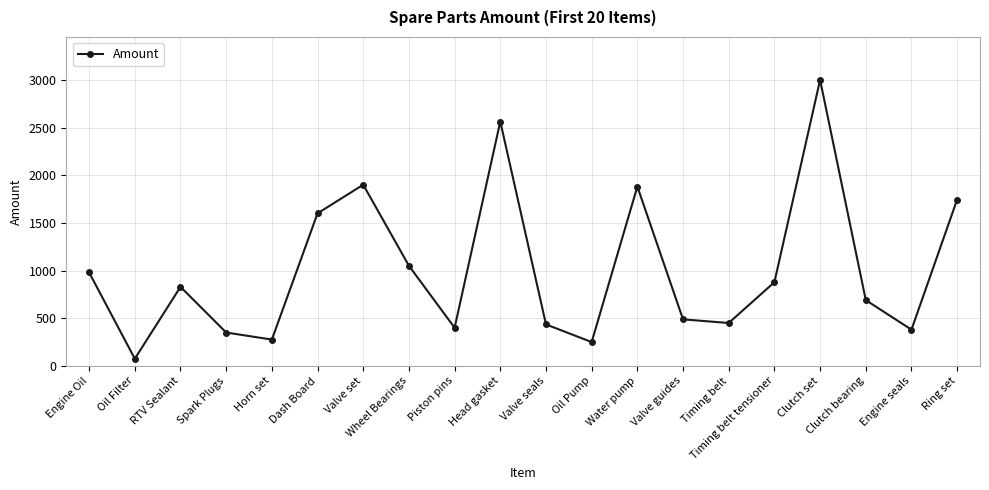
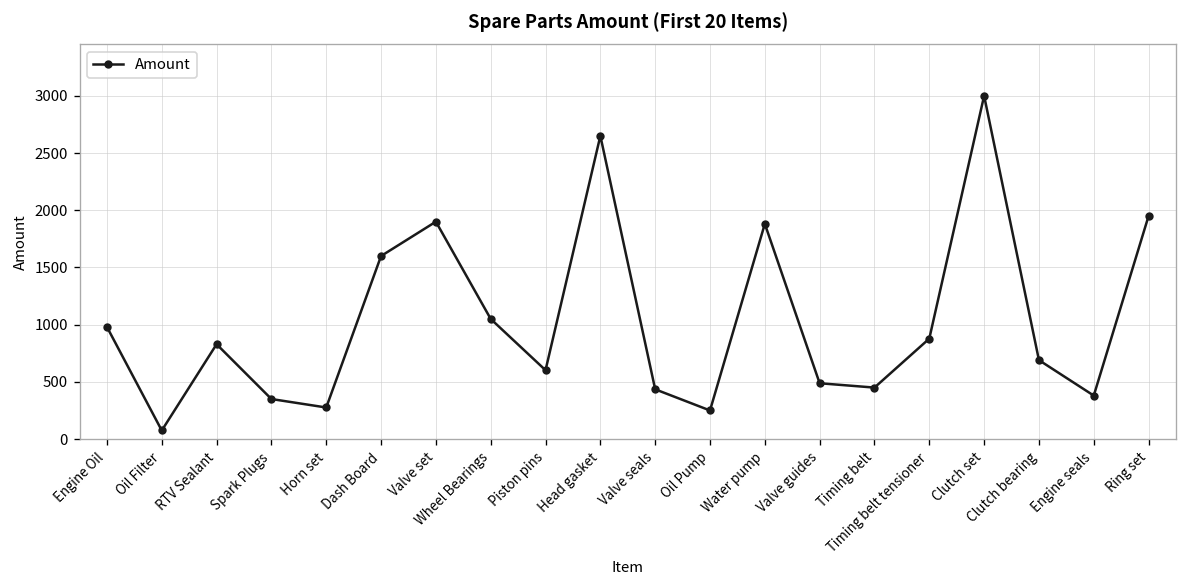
  {
    "Engine Oil": 1000,
    "Oil Filter": 100,
    "RTV Sealant": 800,
    "Spark Plugs": 400,
    "Horn set": 300,
    "Dash Board": 1600,
    "Valve set": 1900,
    "Wheel Bearings": 1100,
-   "Piston pins": 400,
-   "Head gasket": 2600,
+   "Piston pins": 600,
+   "Head gasket": 2700,
    "Valve seals": 400,
    "Oil Pump": 300,
    "Water pump": 1900,
    "Valve guides": 500,
    "Timing belt": 500,
    "Timing belt tensioner": 900,
    "Clutch set": 3000,
    "Clutch bearing": 700,
    "Engine seals": 400,
-   "Ring set": 1700
+   "Ring set": 2000
  }
